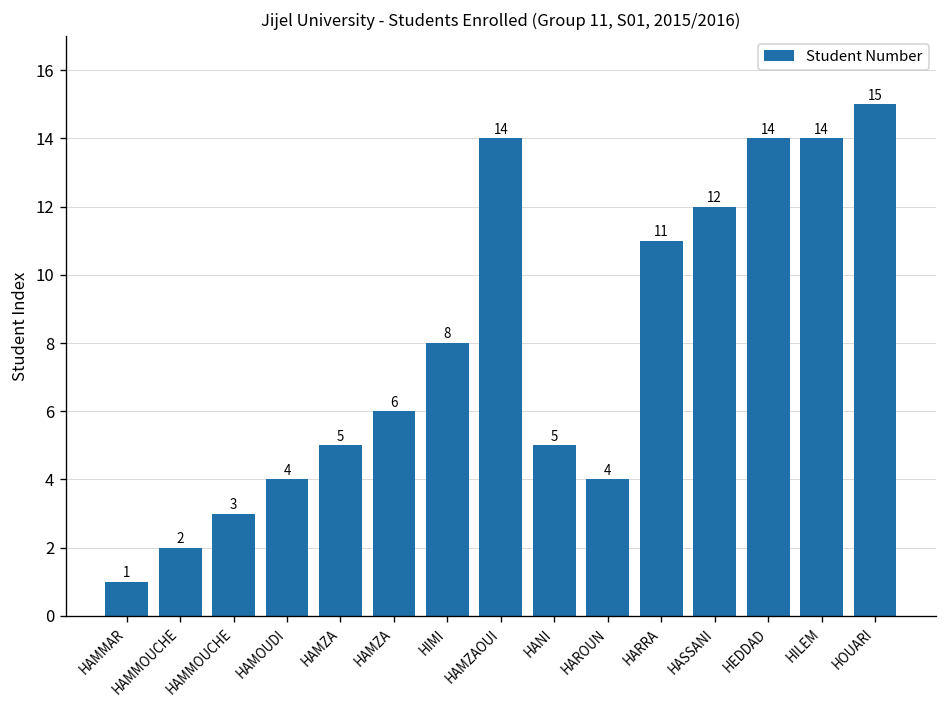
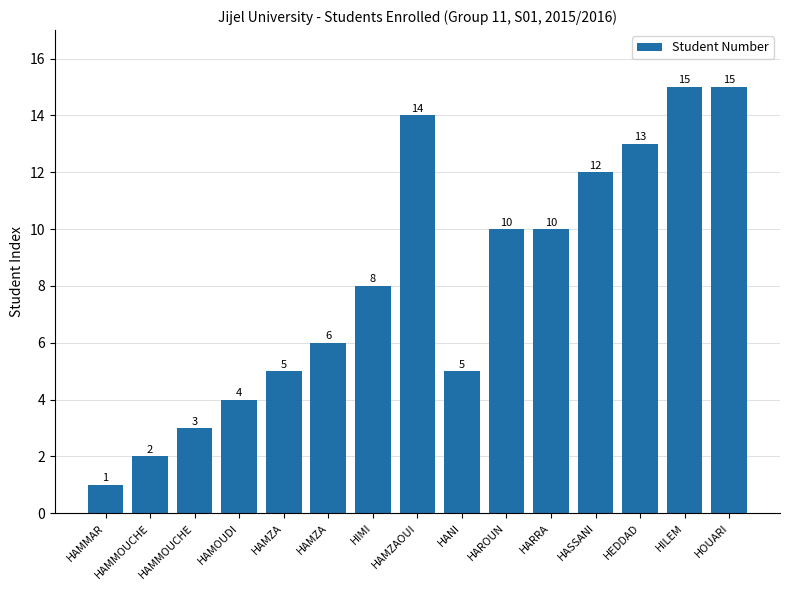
  {
    "HAMMAR": 1,
    "HAMOUDI": 4,
    "HIMI": 8,
    "HAMZAOUI": 14,
    "HANI": 5,
-   "HAROUN": 4,
-   "HARRA": 11,
+   "HAROUN": 10,
+   "HARRA": 10,
    "HASSANI": 12,
-   "HEDDAD": 14,
-   "HILEM": 14,
+   "HEDDAD": 13,
+   "HILEM": 15,
    "HOUARI": 15
  }
